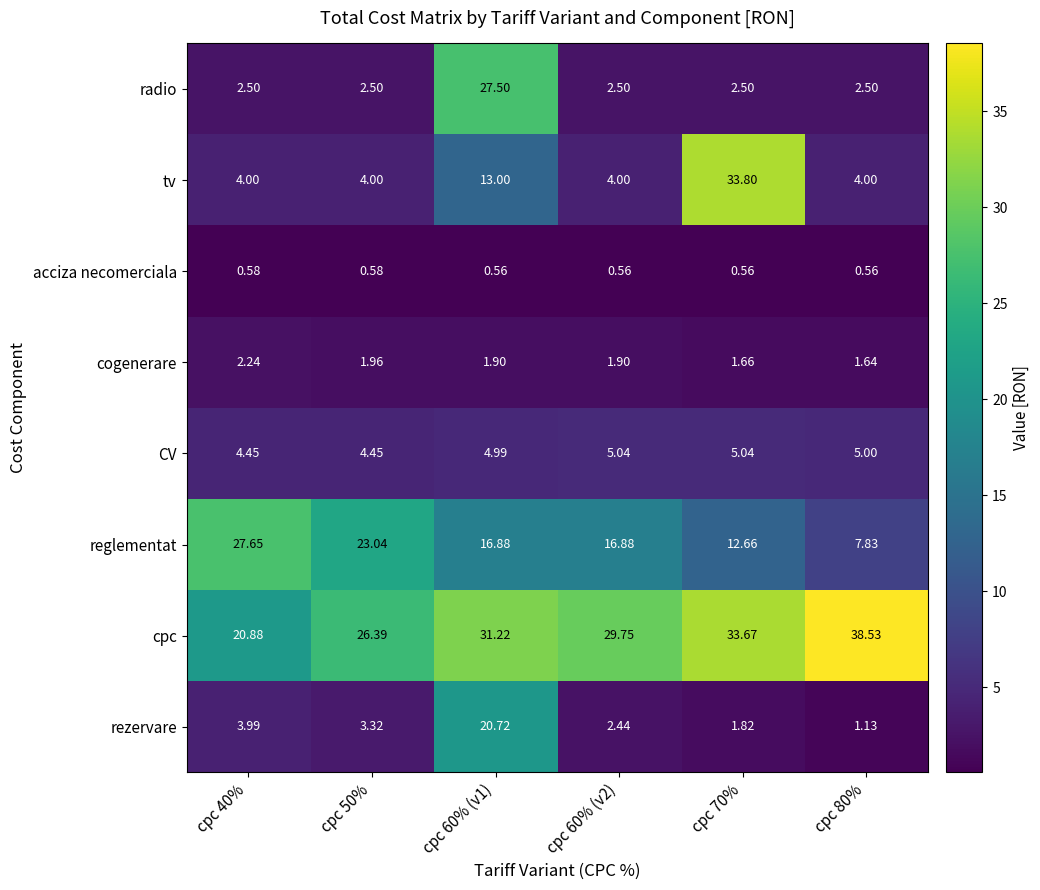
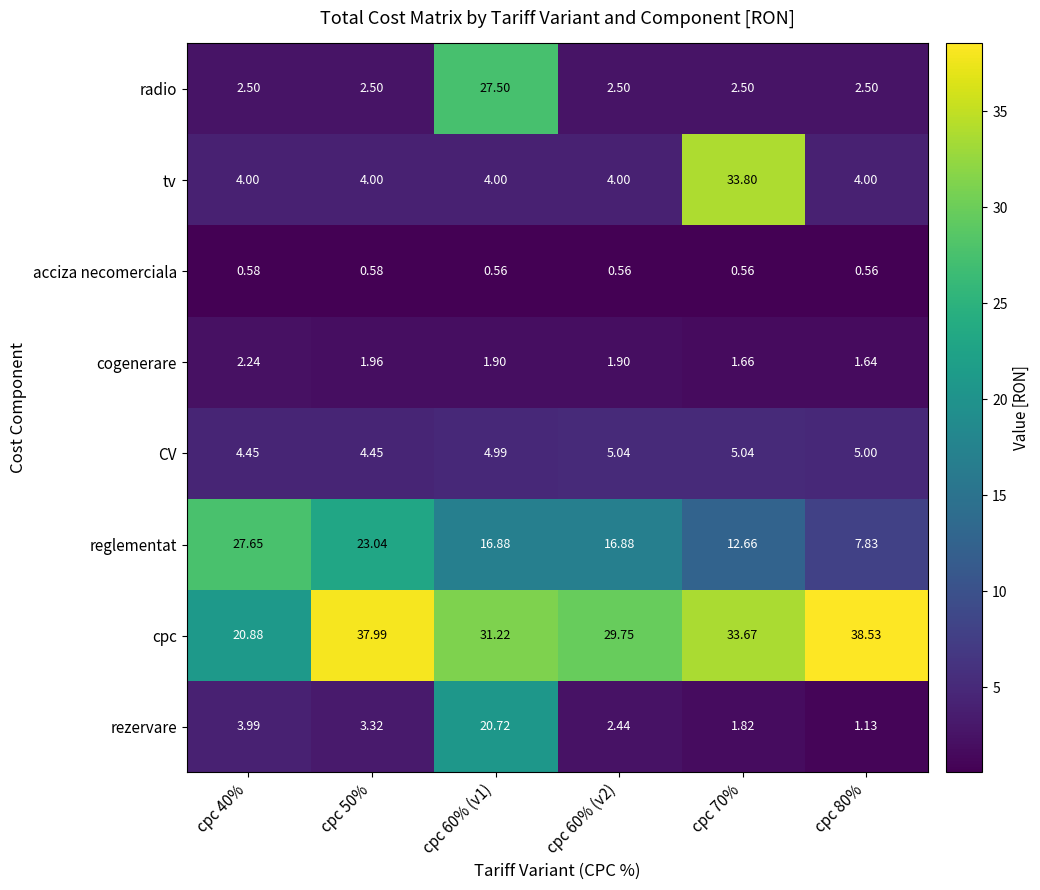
  {
    "radio": {
      "cpc 40%": 2.50,
      "cpc 50%": 2.50,
      "cpc 60% (v1)": 27.50,
      "cpc 60% (v2)": 2.50,
      "cpc 70%": 2.50,
      "cpc 80%": 2.50
    },
    "tv": {
      "cpc 40%": 4.00,
      "cpc 50%": 4.00,
-     "cpc 60% (v1)": 13.00,
+     "cpc 60% (v1)": 4.00,
      "cpc 60% (v2)": 4.00,
      "cpc 70%": 33.80,
      "cpc 80%": 4.00
    },
    "acciza necomerciala": {
      "cpc 40%": 0.58,
      "cpc 50%": 0.58,
      "cpc 60% (v1)": 0.56,
      "cpc 60% (v2)": 0.56,
      "cpc 70%": 0.56,
      "cpc 80%": 0.56
    },
    "cogenerare": {
      "cpc 40%": 2.24,
      "cpc 50%": 1.96,
      "cpc 60% (v1)": 1.90,
      "cpc 60% (v2)": 1.90,
      "cpc 70%": 1.66,
      "cpc 80%": 1.64
    },
    "CV": {
      "cpc 40%": 4.45,
      "cpc 50%": 4.45,
      "cpc 60% (v1)": 4.99,
      "cpc 60% (v2)": 5.04,
      "cpc 70%": 5.04,
      "cpc 80%": 5.00
    },
    "reglementat": {
      "cpc 40%": 27.65,
      "cpc 50%": 23.04,
      "cpc 60% (v1)": 16.88,
      "cpc 60% (v2)": 16.88,
      "cpc 70%": 12.66,
      "cpc 80%": 7.83
    },
    "cpc": {
      "cpc 40%": 20.88,
-     "cpc 50%": 26.39,
+     "cpc 50%": 37.99,
      "cpc 60% (v1)": 31.22,
      "cpc 60% (v2)": 29.75,
      "cpc 70%": 33.67,
      "cpc 80%": 38.53
    },
    "rezervare": {
      "cpc 40%": 3.99,
      "cpc 50%": 3.32,
      "cpc 60% (v1)": 20.72,
      "cpc 60% (v2)": 2.44,
      "cpc 70%": 1.82,
      "cpc 80%": 1.13
    }
  }
